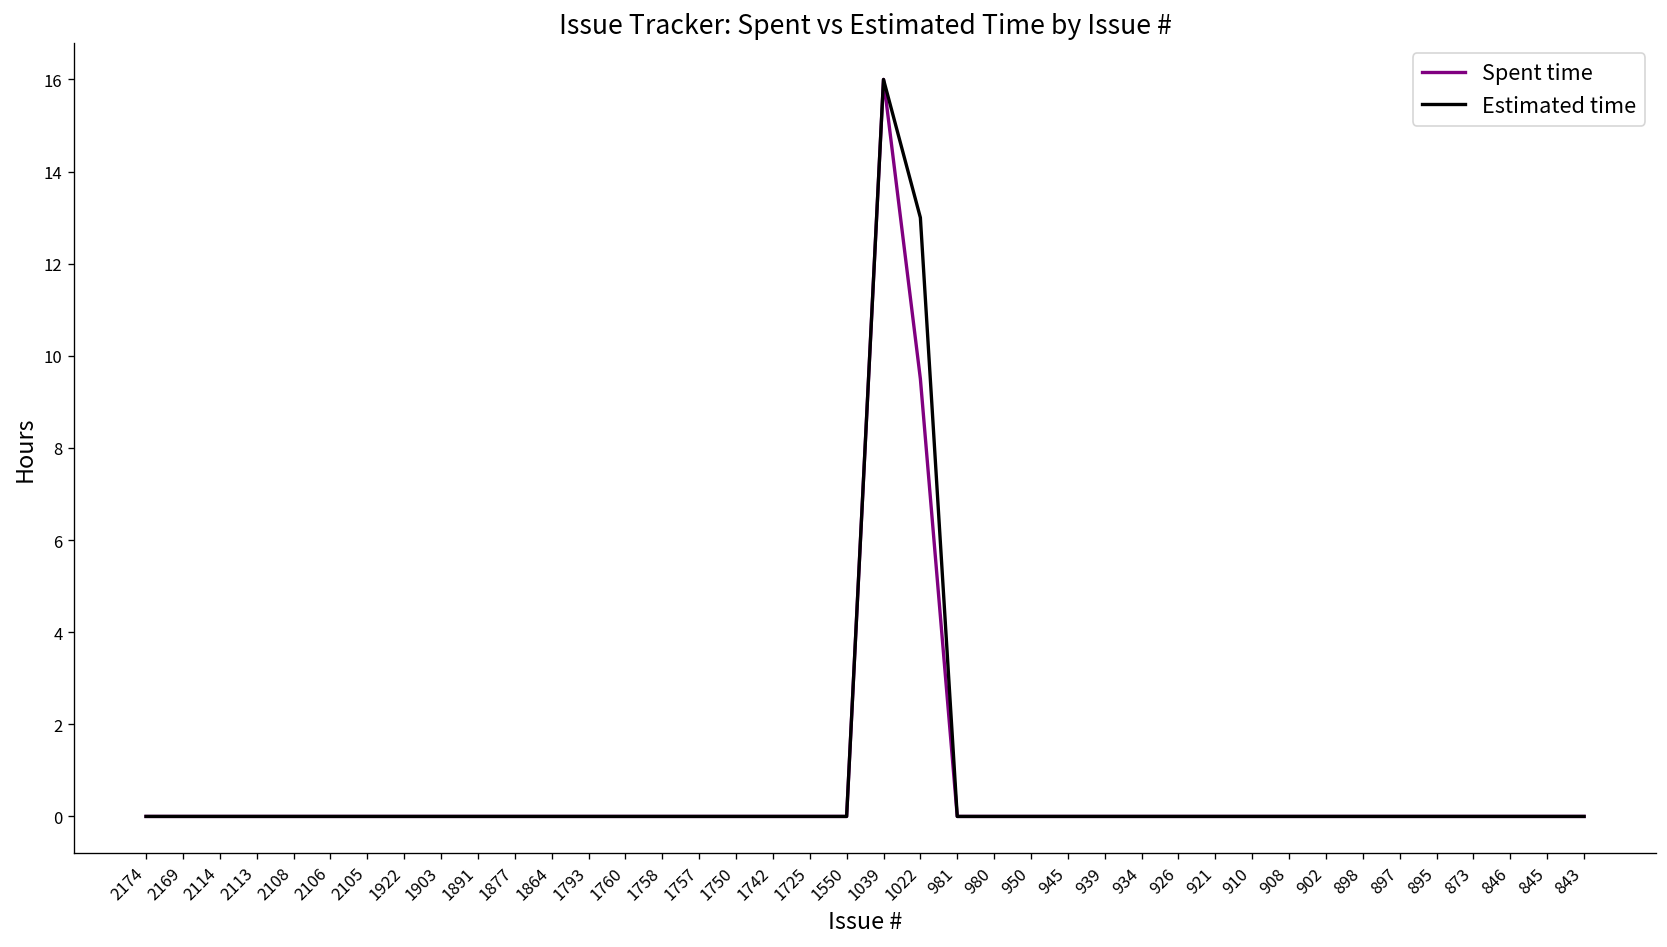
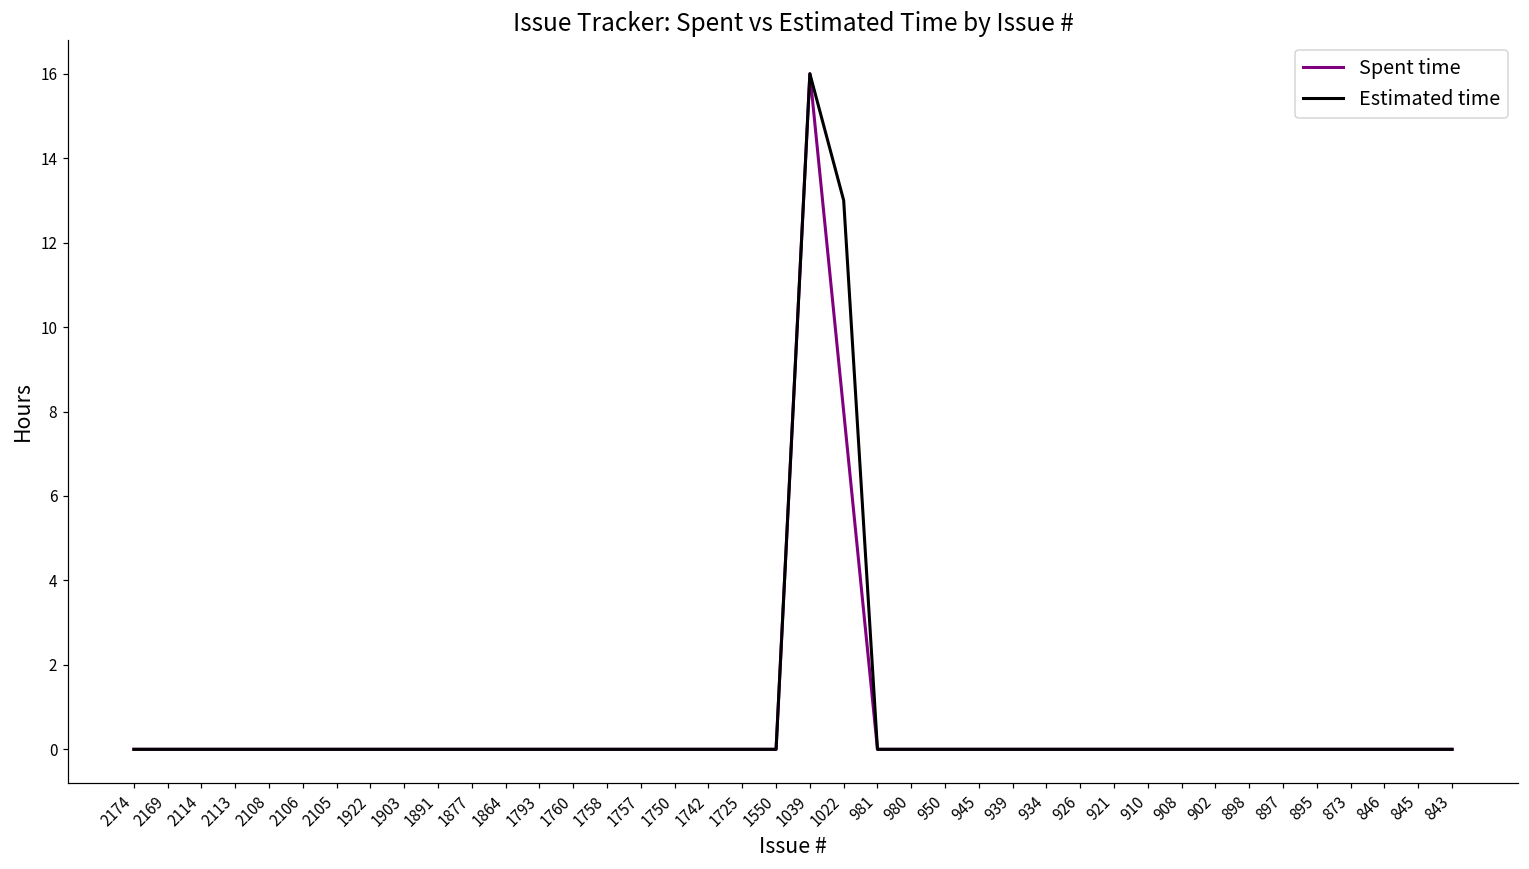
  {
    "Spent time": {
-     "1022": 9.5
+     "1022": 8.0
    },
    "Estimated time": {
      "1022": 13.0
    }
  }
